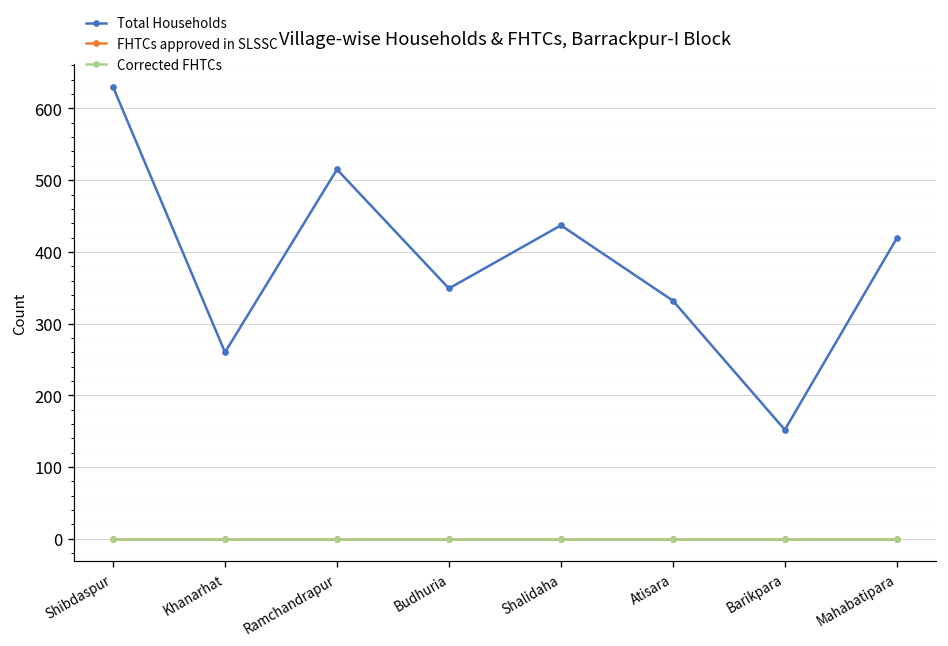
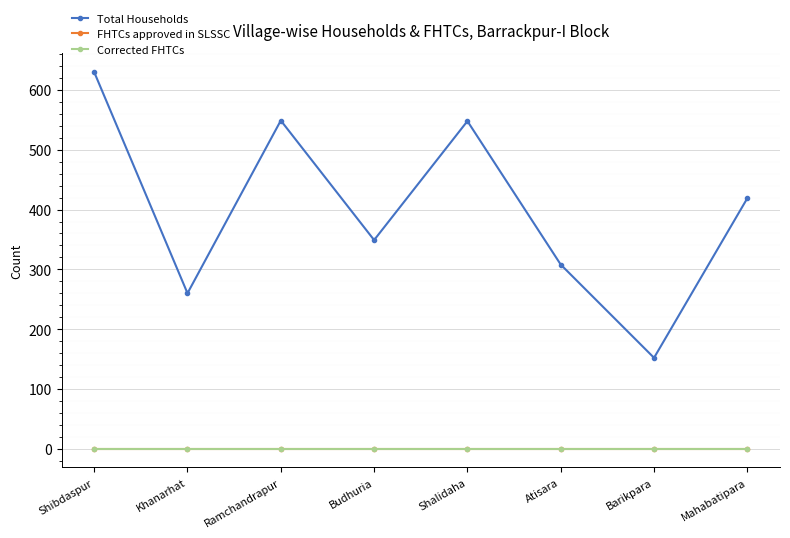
  {
    "Total Households": {
      "Shibdaspur": 630,
      "Khanarhat": 260,
-     "Ramchandrapur": 520,
+     "Ramchandrapur": 550,
      "Budhuria": 350,
-     "Shalidaha": 440,
-     "Atisara": 330,
+     "Shalidaha": 550,
+     "Atisara": 310,
      "Barikpara": 150,
      "Mahabatipara": 420
    },
    "Corrected FHTCs": {
      "Shibdaspur": 0,
      "Khanarhat": 0,
      "Ramchandrapur": 0,
      "Budhuria": 0,
      "Shalidaha": 0,
      "Atisara": 0,
      "Barikpara": 0,
      "Mahabatipara": 0
    }
  }
